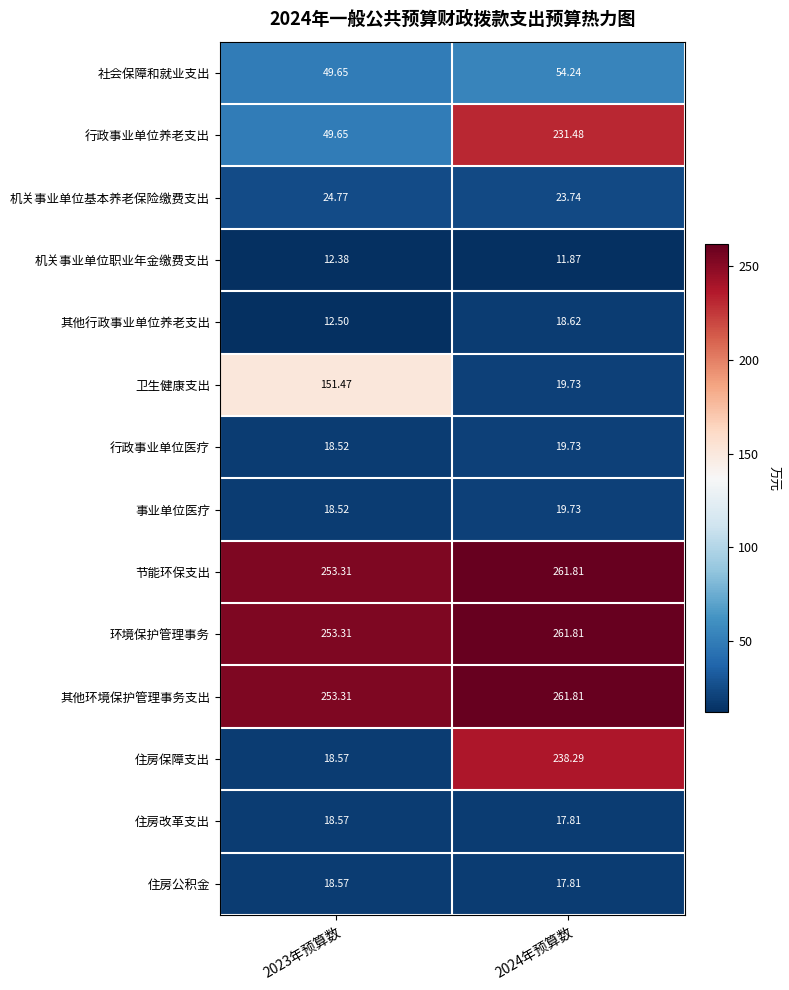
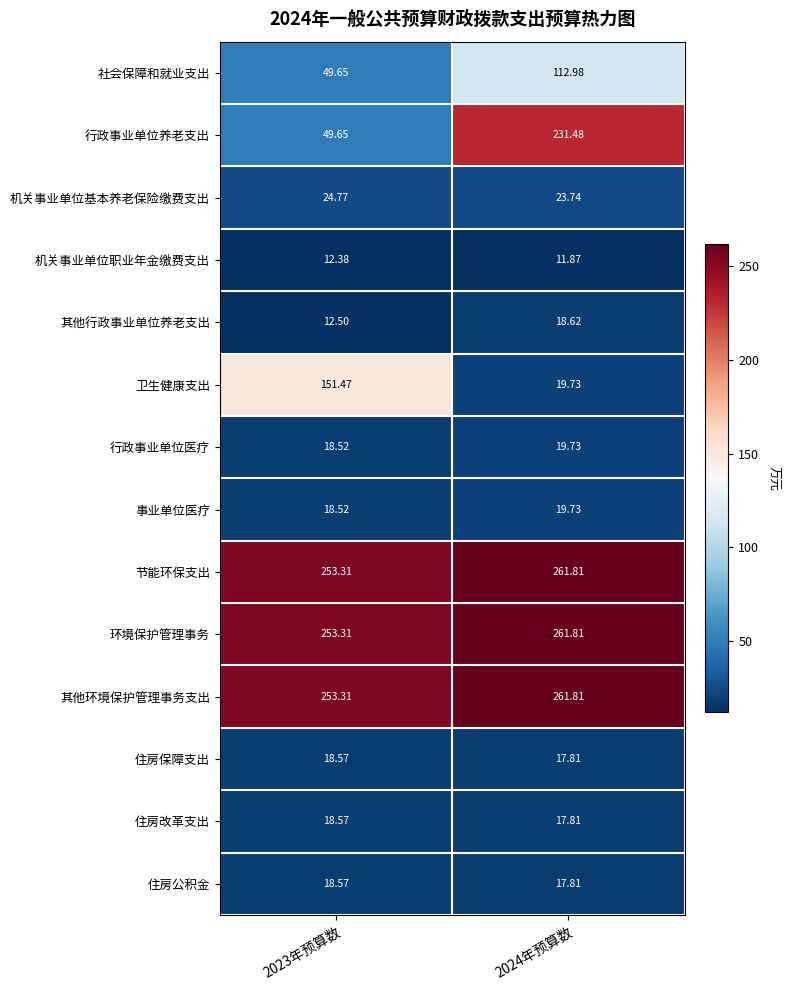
  {
    "社会保障和就业支出": {
      "2023年预算数": 49.65,
-     "2024年预算数": 54.24
+     "2024年预算数": 112.98
    },
    "行政事业单位养老支出": {
      "2023年预算数": 49.65,
      "2024年预算数": 231.48
    },
    "机关事业单位基本养老保险缴费支出": {
      "2023年预算数": 24.77,
      "2024年预算数": 23.74
    },
    "机关事业单位职业年金缴费支出": {
      "2023年预算数": 12.38,
      "2024年预算数": 11.87
    },
    "其他行政事业单位养老支出": {
      "2023年预算数": 12.50,
      "2024年预算数": 18.62
    },
    "卫生健康支出": {
      "2023年预算数": 151.47,
      "2024年预算数": 19.73
    },
    "行政事业单位医疗": {
      "2023年预算数": 18.52,
      "2024年预算数": 19.73
    },
    "事业单位医疗": {
      "2023年预算数": 18.52,
      "2024年预算数": 19.73
    },
    "节能环保支出": {
      "2023年预算数": 253.31,
      "2024年预算数": 261.81
    },
    "环境保护管理事务": {
      "2023年预算数": 253.31,
      "2024年预算数": 261.81
    },
    "其他环境保护管理事务支出": {
      "2023年预算数": 253.31,
      "2024年预算数": 261.81
    },
    "住房保障支出": {
      "2023年预算数": 18.57,
-     "2024年预算数": 238.29
+     "2024年预算数": 17.81
    },
    "住房改革支出": {
      "2023年预算数": 18.57,
      "2024年预算数": 17.81
    },
    "住房公积金": {
      "2023年预算数": 18.57,
      "2024年预算数": 17.81
    }
  }
